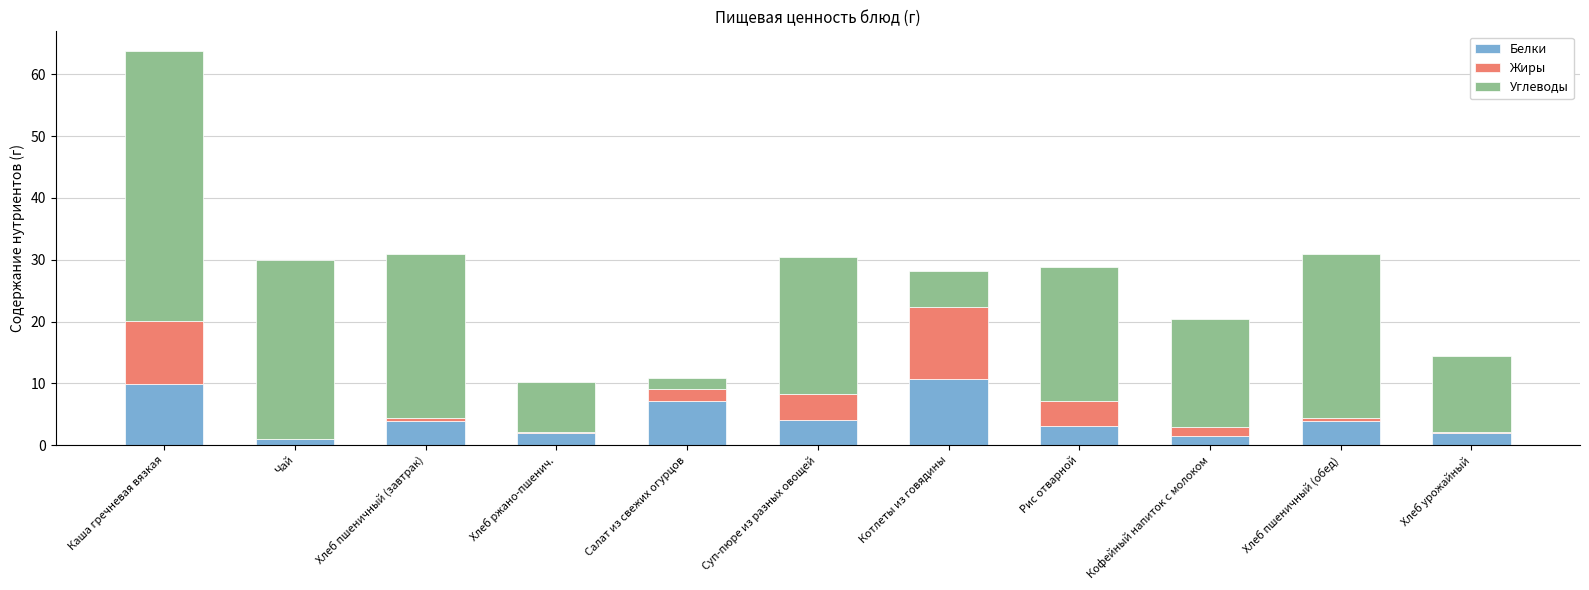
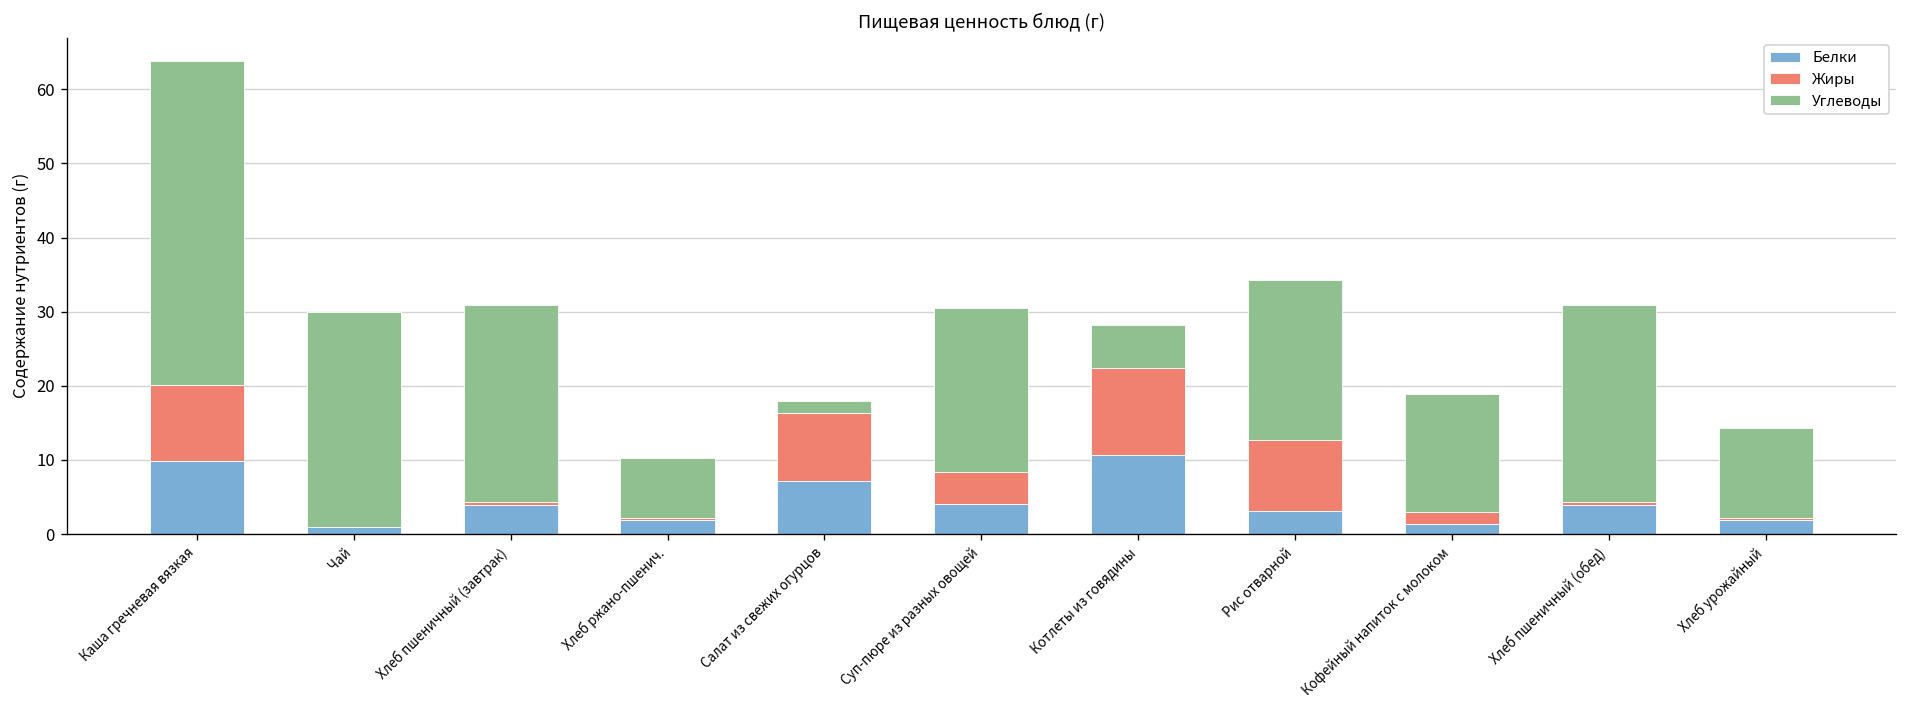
  {
    "Белки": {
      "Каша гречневая вязкая": 10,
      "Чай": 1,
      "Хлеб пшеничный (завтрак)": 4,
      "Хлеб ржано-пшенич.": 2,
      "Салат из свежих огурцов": 7,
      "Суп-пюре из разных овощей": 4,
      "Котлеты из говядины": 11,
      "Рис отварной": 3,
      "Кофейный напиток с молоком": 1,
      "Хлеб пшеничный (обед)": 4,
      "Хлеб урожайный": 2
    },
    "Жиры": {
      "Каша гречневая вязкая": 10,
      "Чай": 0,
-     "Салат из свежих огурцов": 2,
+     "Салат из свежих огурцов": 9,
      "Суп-пюре из разных овощей": 4,
      "Котлеты из говядины": 12,
-     "Рис отварной": 4,
+     "Рис отварной": 10,
      "Кофейный напиток с молоком": 2
    },
    "Углеводы": {
      "Каша гречневая вязкая": 44,
      "Чай": 29,
      "Хлеб пшеничный (завтрак)": 27,
      "Хлеб ржано-пшенич.": 8,
      "Салат из свежих огурцов": 2,
      "Суп-пюре из разных овощей": 22,
      "Котлеты из говядины": 6,
      "Рис отварной": 22,
-     "Кофейный напиток с молоком": 17,
+     "Кофейный напиток с молоком": 16,
      "Хлеб пшеничный (обед)": 27,
      "Хлеб урожайный": 12
    }
  }
